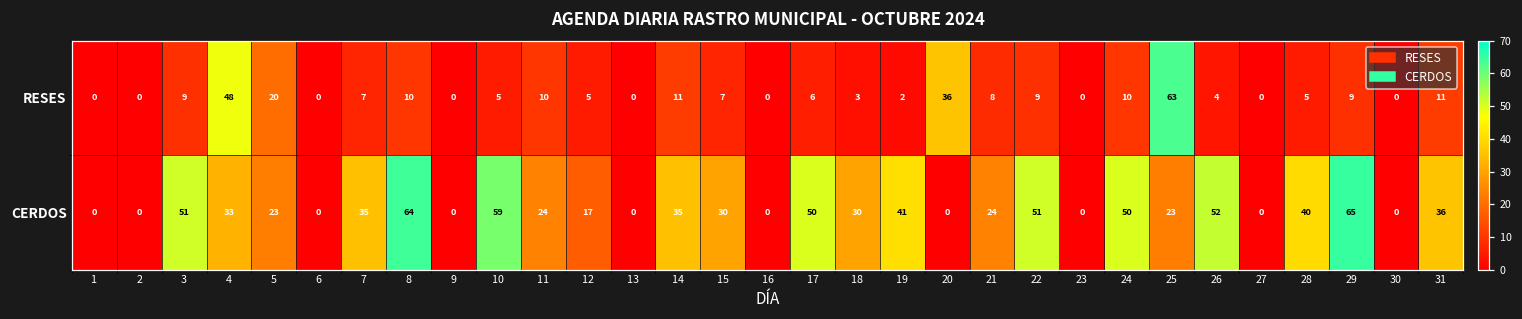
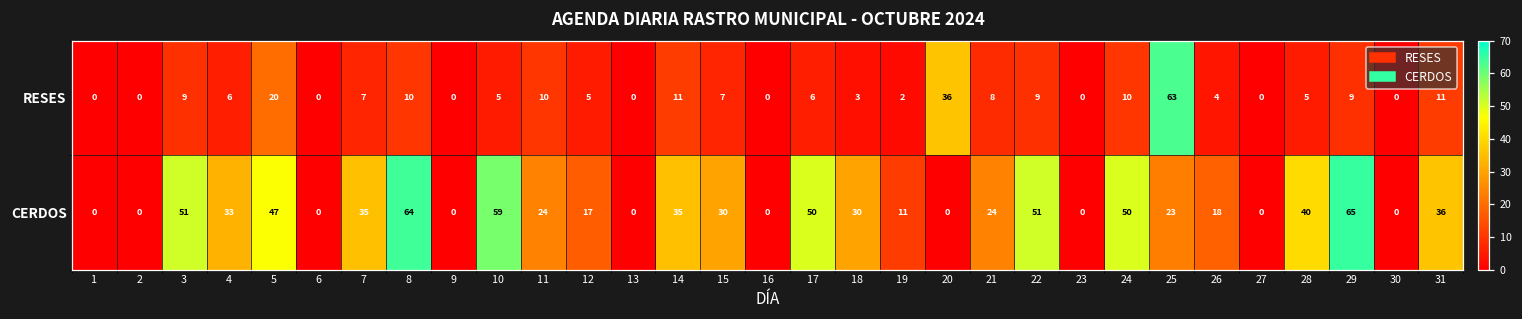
  {
    "RESES": {
      "1": 0,
      "2": 0,
      "3": 9,
-     "4": 48,
+     "4": 6,
      "5": 20,
      "6": 0,
      "7": 7,
      "8": 10,
      "9": 0,
      "10": 5,
      "11": 10,
      "12": 5,
      "13": 0,
      "14": 11,
      "15": 7,
      "16": 0,
      "17": 6,
      "18": 3,
      "19": 2,
      "20": 36,
      "21": 8,
      "22": 9,
      "23": 0,
      "24": 10,
      "25": 63,
      "26": 4,
      "27": 0,
      "28": 5,
      "29": 9,
      "30": 0,
      "31": 11
    },
    "CERDOS": {
      "1": 0,
      "2": 0,
      "3": 51,
      "4": 33,
-     "5": 23,
+     "5": 47,
      "6": 0,
      "7": 35,
      "8": 64,
      "9": 0,
      "10": 59,
      "11": 24,
      "12": 17,
      "13": 0,
      "14": 35,
      "15": 30,
      "16": 0,
      "17": 50,
      "18": 30,
-     "19": 41,
+     "19": 11,
      "20": 0,
      "21": 24,
      "22": 51,
      "23": 0,
      "24": 50,
      "25": 23,
-     "26": 52,
+     "26": 18,
      "27": 0,
      "28": 40,
      "29": 65,
      "30": 0,
      "31": 36
    }
  }
